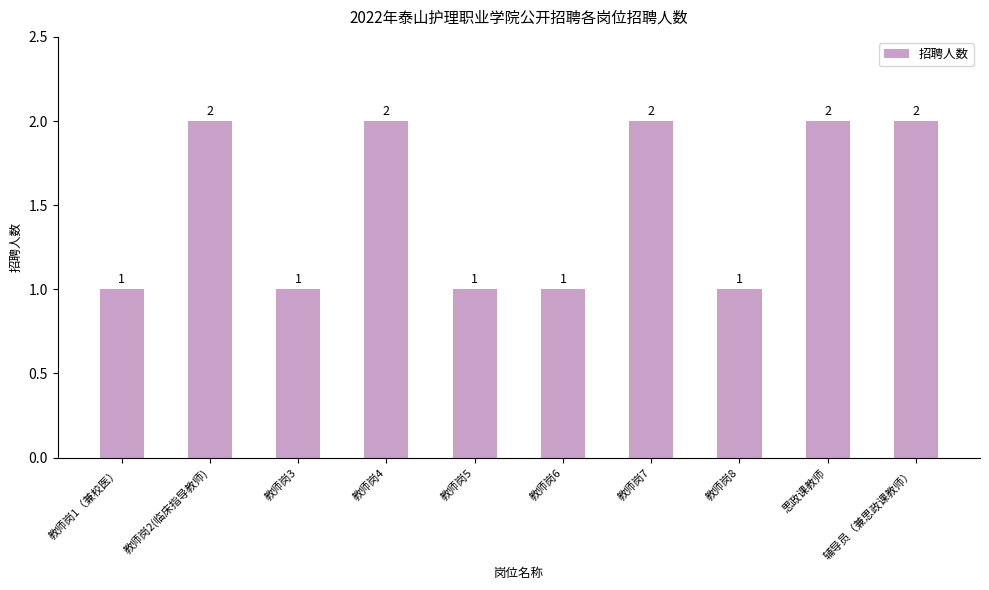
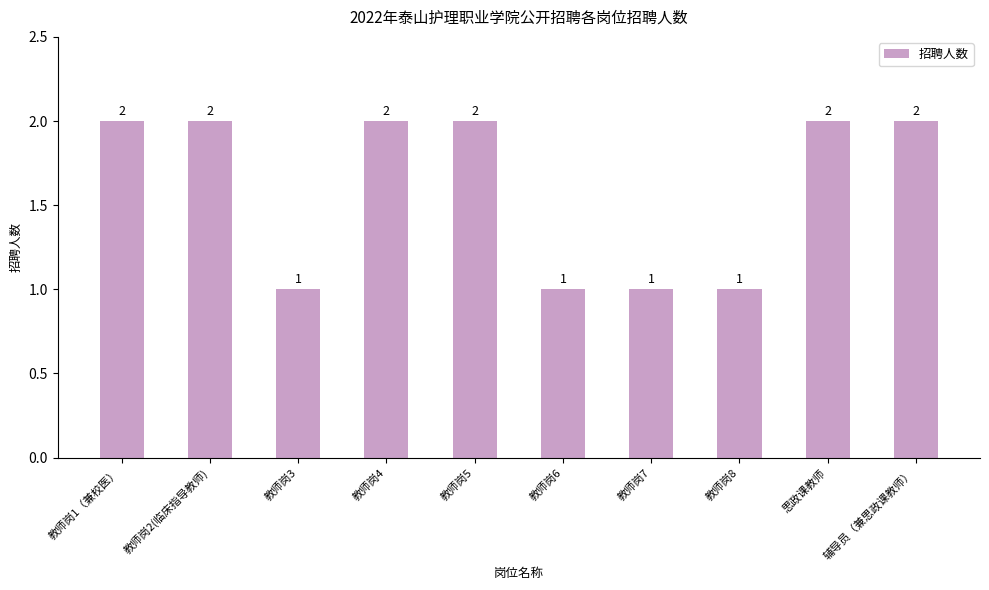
  {
-   "教师岗1（兼校医）": 1,
+   "教师岗1（兼校医）": 2,
    "教师岗2(临床指导教师)": 2,
    "教师岗3": 1,
    "教师岗4": 2,
-   "教师岗5": 1,
+   "教师岗5": 2,
    "教师岗6": 1,
-   "教师岗7": 2,
+   "教师岗7": 1,
    "教师岗8": 1,
    "思政课教师": 2,
    "辅导员（兼思政课教师）": 2
  }
